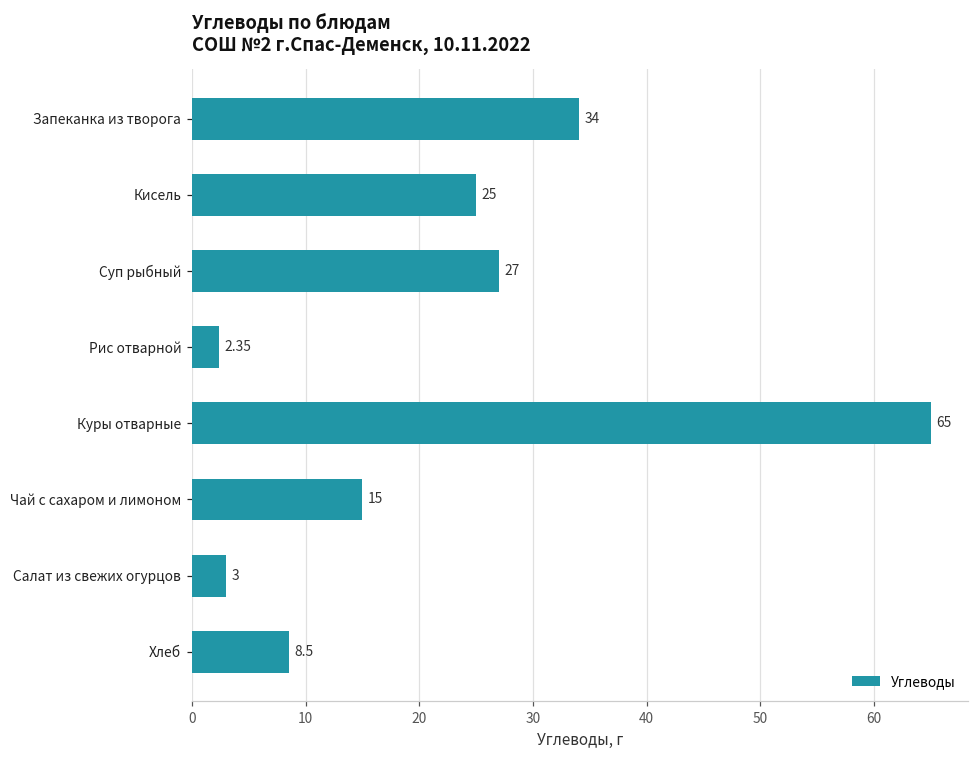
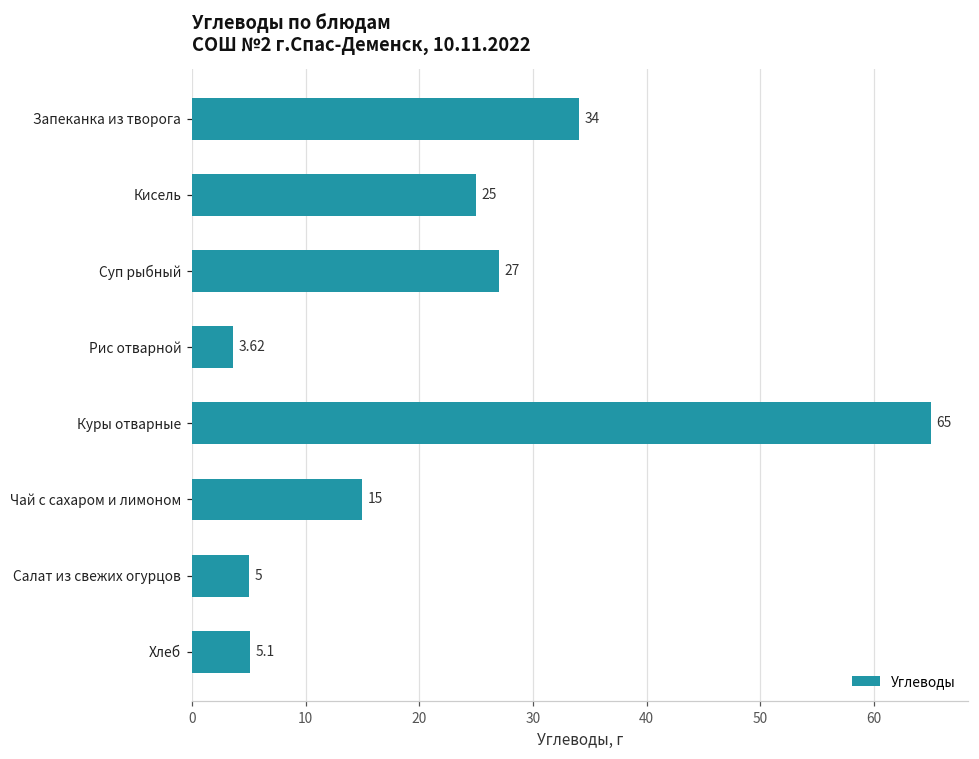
  {
    "Запеканка из творога": 34,
    "Кисель": 25,
    "Суп рыбный": 27,
-   "Рис отварной": 2.35,
+   "Рис отварной": 3.62,
    "Куры отварные": 65,
    "Чай с сахаром и лимоном": 15,
-   "Салат из свежих огурцов": 3,
-   "Хлеб": 8.5
+   "Салат из свежих огурцов": 5,
+   "Хлеб": 5.1
  }
